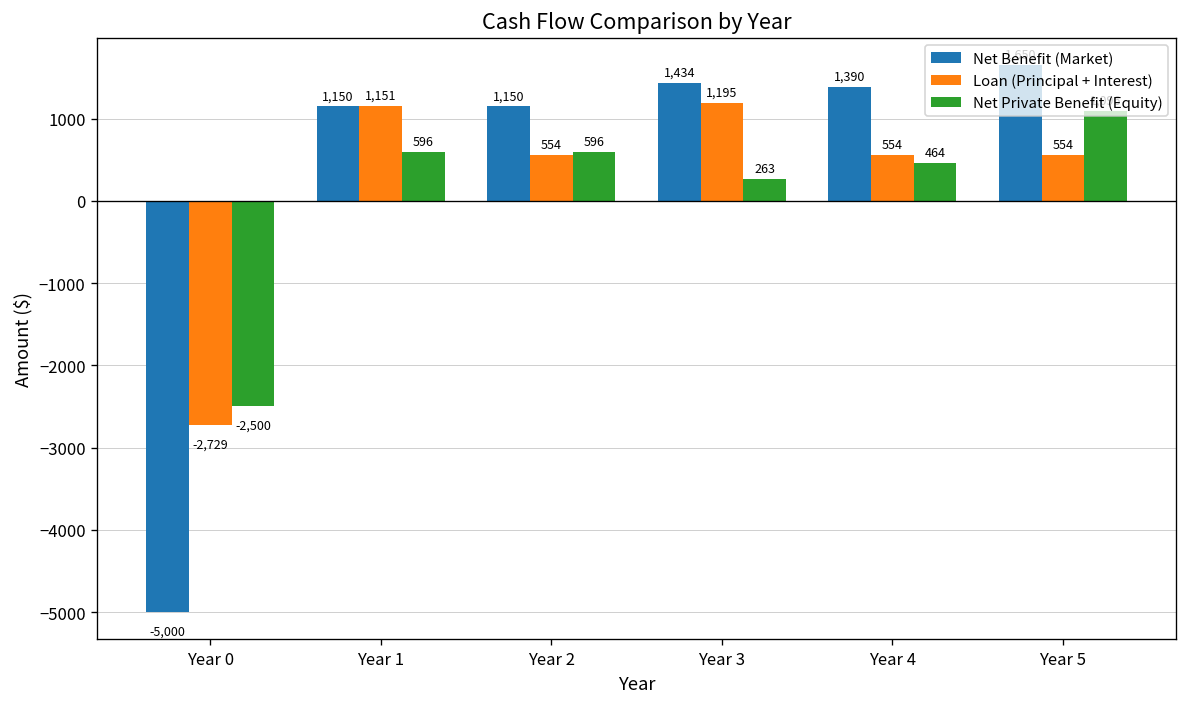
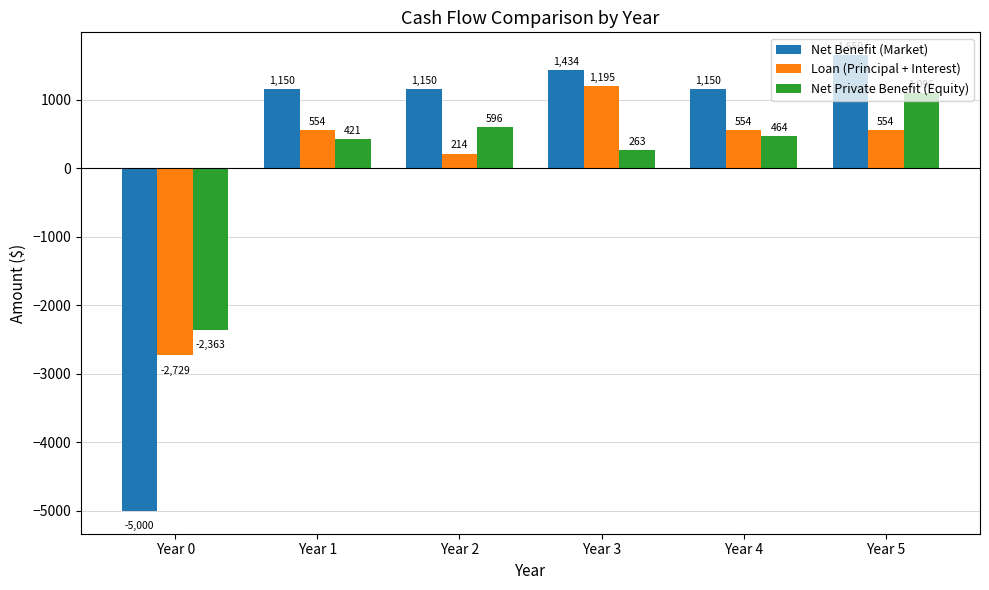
  {
    "Net Benefit (Market)": {
      "Year 0": "-5,000",
      "Year 1": "1,150",
      "Year 2": "1,150",
      "Year 3": "1,434",
-     "Year 4": "1,390"
+     "Year 4": "1,150"
    },
    "Loan (Principal + Interest)": {
      "Year 0": "-2,729",
-     "Year 1": "1,151",
-     "Year 2": "554",
+     "Year 1": "554",
+     "Year 2": "214",
      "Year 3": "1,195",
      "Year 4": "554",
      "Year 5": "554"
    },
    "Net Private Benefit (Equity)": {
-     "Year 0": "-2,500",
-     "Year 1": "596",
+     "Year 0": "-2,363",
+     "Year 1": "421",
      "Year 2": "596",
      "Year 3": "263",
      "Year 4": "464"
    }
  }
